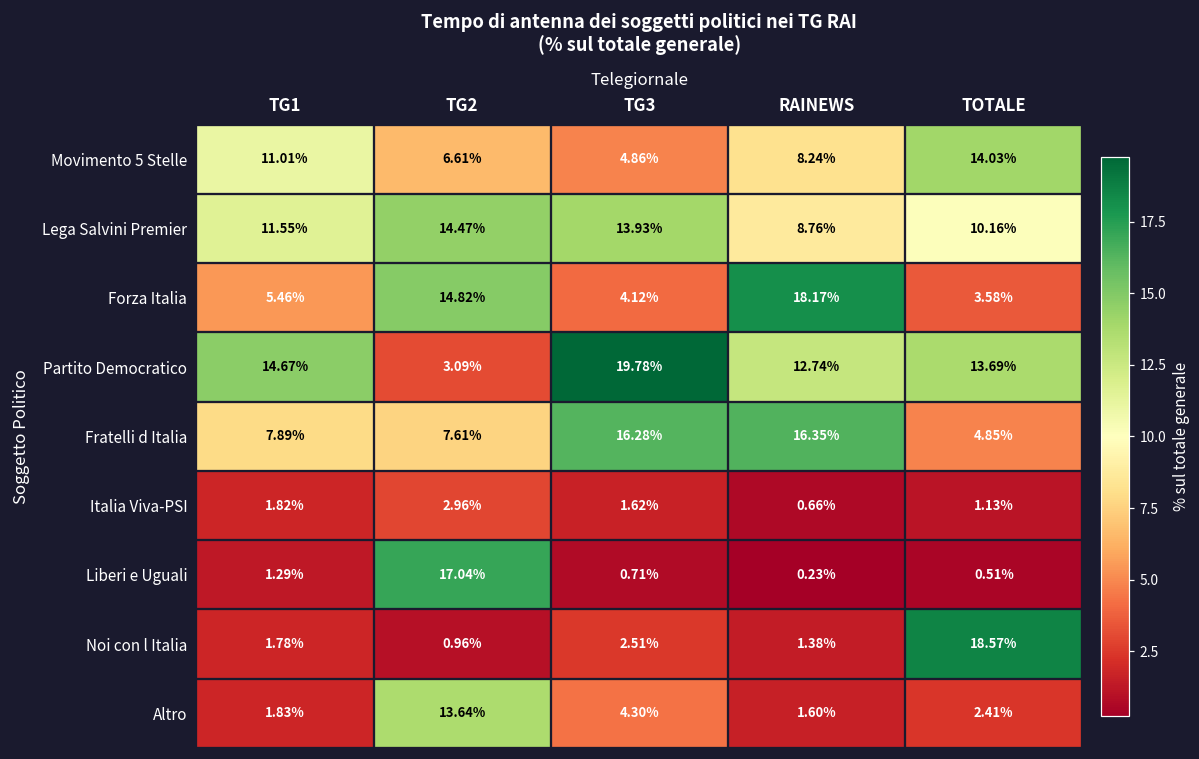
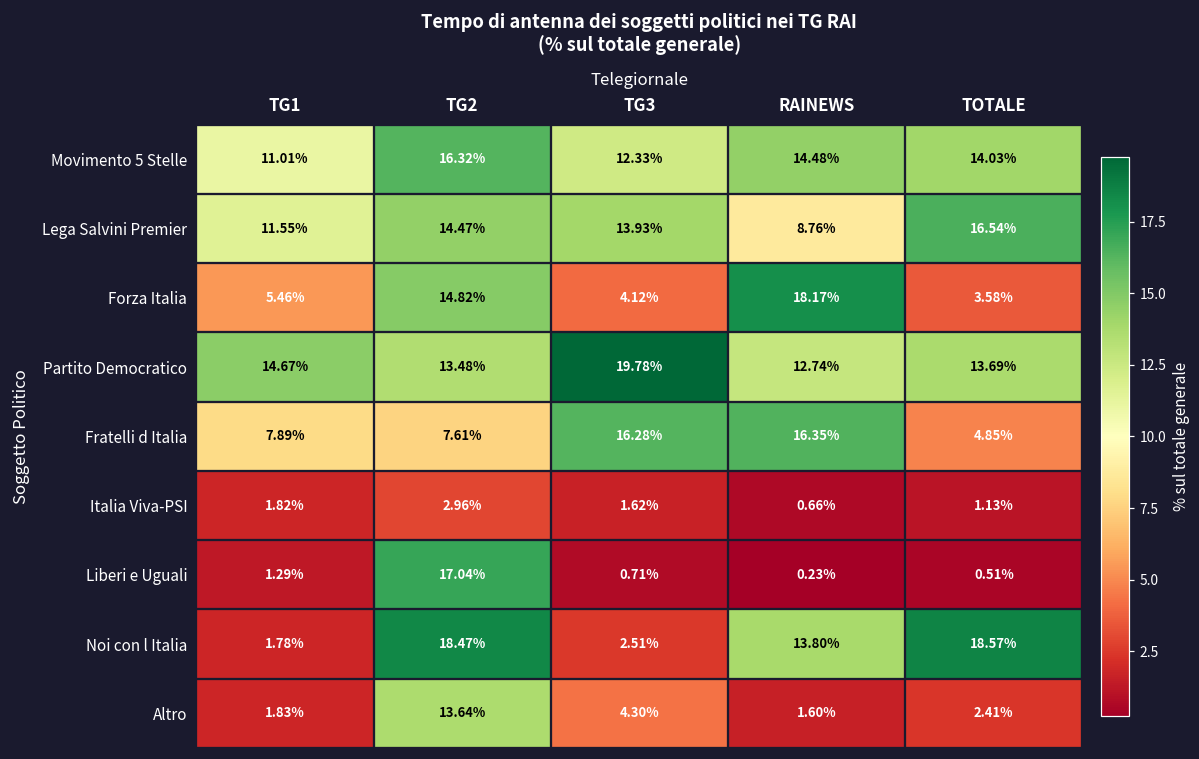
  {
    "Movimento 5 Stelle": {
      "TG1": "11.01%",
-     "TG2": "6.61%",
-     "TG3": "4.86%",
-     "RAINEWS": "8.24%",
+     "TG2": "16.32%",
+     "TG3": "12.33%",
+     "RAINEWS": "14.48%",
      "TOTALE": "14.03%"
    },
    "Lega Salvini Premier": {
      "TG1": "11.55%",
      "TG2": "14.47%",
      "TG3": "13.93%",
      "RAINEWS": "8.76%",
-     "TOTALE": "10.16%"
+     "TOTALE": "16.54%"
    },
    "Forza Italia": {
      "TG1": "5.46%",
      "TG2": "14.82%",
      "TG3": "4.12%",
      "RAINEWS": "18.17%",
      "TOTALE": "3.58%"
    },
    "Partito Democratico": {
      "TG1": "14.67%",
-     "TG2": "3.09%",
+     "TG2": "13.48%",
      "TG3": "19.78%",
      "RAINEWS": "12.74%",
      "TOTALE": "13.69%"
    },
    "Fratelli d Italia": {
      "TG1": "7.89%",
      "TG2": "7.61%",
      "TG3": "16.28%",
      "RAINEWS": "16.35%",
      "TOTALE": "4.85%"
    },
    "Italia Viva-PSI": {
      "TG1": "1.82%",
      "TG2": "2.96%",
      "TG3": "1.62%",
      "RAINEWS": "0.66%",
      "TOTALE": "1.13%"
    },
    "Liberi e Uguali": {
      "TG1": "1.29%",
      "TG2": "17.04%",
      "TG3": "0.71%",
      "RAINEWS": "0.23%",
      "TOTALE": "0.51%"
    },
    "Noi con l Italia": {
      "TG1": "1.78%",
-     "TG2": "0.96%",
+     "TG2": "18.47%",
      "TG3": "2.51%",
-     "RAINEWS": "1.38%",
+     "RAINEWS": "13.80%",
      "TOTALE": "18.57%"
    },
    "Altro": {
      "TG1": "1.83%",
      "TG2": "13.64%",
      "TG3": "4.30%",
      "RAINEWS": "1.60%",
      "TOTALE": "2.41%"
    }
  }
